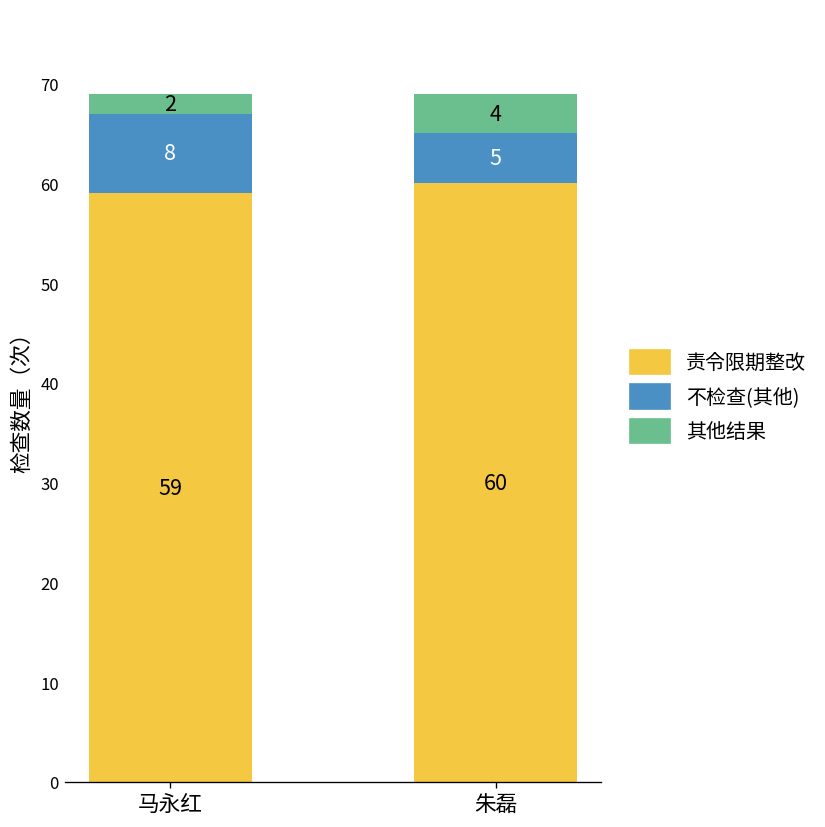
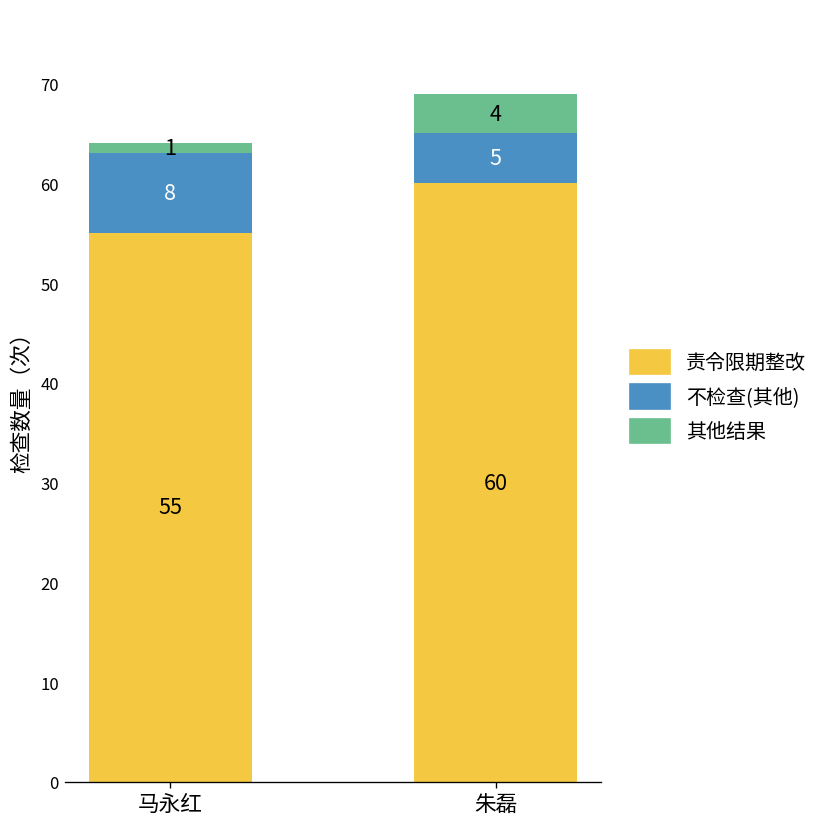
  {
    "责令限期整改": {
-     "马永红": 59,
+     "马永红": 55,
      "朱磊": 60
    },
    "不检查(其他)": {
      "马永红": 8,
      "朱磊": 5
    },
    "其他结果": {
-     "马永红": 2,
+     "马永红": 1,
      "朱磊": 4
    }
  }
